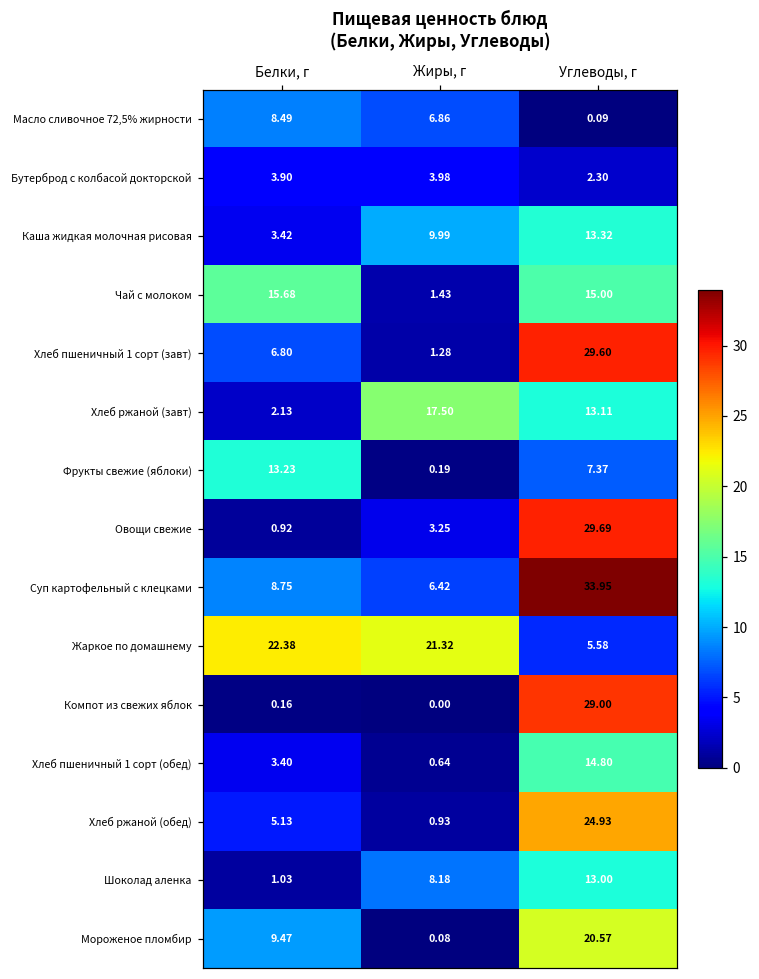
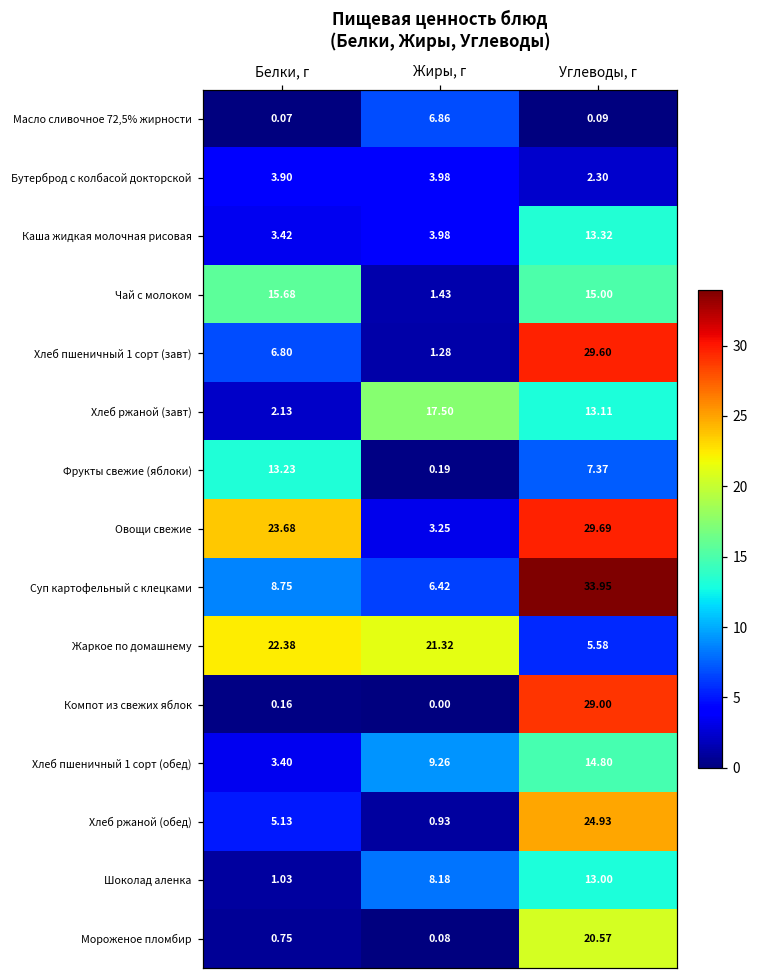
  {
    "Масло сливочное 72,5% жирности": {
-     "Белки, г": 8.49,
+     "Белки, г": 0.07,
      "Жиры, г": 6.86,
      "Углеводы, г": 0.09
    },
    "Бутерброд с колбасой докторской": {
      "Белки, г": 3.90,
      "Жиры, г": 3.98,
      "Углеводы, г": 2.30
    },
    "Каша жидкая молочная рисовая": {
      "Белки, г": 3.42,
-     "Жиры, г": 9.99,
+     "Жиры, г": 3.98,
      "Углеводы, г": 13.32
    },
    "Чай с молоком": {
      "Белки, г": 15.68,
      "Жиры, г": 1.43,
      "Углеводы, г": 15.00
    },
    "Хлеб пшеничный 1 сорт (завт)": {
      "Белки, г": 6.80,
      "Жиры, г": 1.28,
      "Углеводы, г": 29.60
    },
    "Хлеб ржаной (завт)": {
      "Белки, г": 2.13,
      "Жиры, г": 17.50,
      "Углеводы, г": 13.11
    },
    "Фрукты свежие (яблоки)": {
      "Белки, г": 13.23,
      "Жиры, г": 0.19,
      "Углеводы, г": 7.37
    },
    "Овощи свежие": {
-     "Белки, г": 0.92,
+     "Белки, г": 23.68,
      "Жиры, г": 3.25,
      "Углеводы, г": 29.69
    },
    "Суп картофельный с клецками": {
      "Белки, г": 8.75,
      "Жиры, г": 6.42,
      "Углеводы, г": 33.95
    },
    "Жаркое по домашнему": {
      "Белки, г": 22.38,
      "Жиры, г": 21.32,
      "Углеводы, г": 5.58
    },
    "Компот из свежих яблок": {
      "Белки, г": 0.16,
      "Жиры, г": 0.00,
      "Углеводы, г": 29.00
    },
    "Хлеб пшеничный 1 сорт (обед)": {
      "Белки, г": 3.40,
-     "Жиры, г": 0.64,
+     "Жиры, г": 9.26,
      "Углеводы, г": 14.80
    },
    "Хлеб ржаной (обед)": {
      "Белки, г": 5.13,
      "Жиры, г": 0.93,
      "Углеводы, г": 24.93
    },
    "Шоколад аленка": {
      "Белки, г": 1.03,
      "Жиры, г": 8.18,
      "Углеводы, г": 13.00
    },
    "Мороженое пломбир": {
-     "Белки, г": 9.47,
+     "Белки, г": 0.75,
      "Жиры, г": 0.08,
      "Углеводы, г": 20.57
    }
  }
